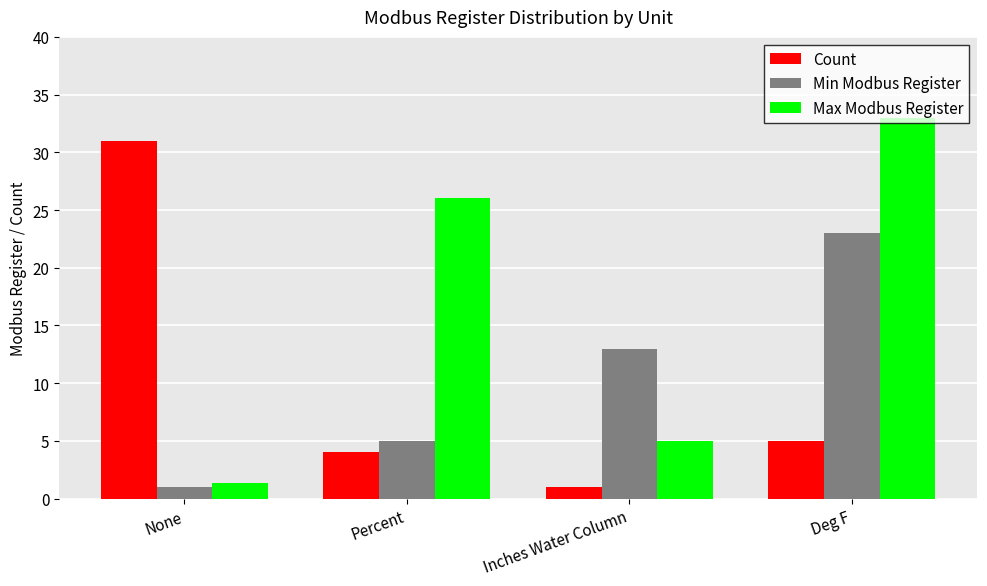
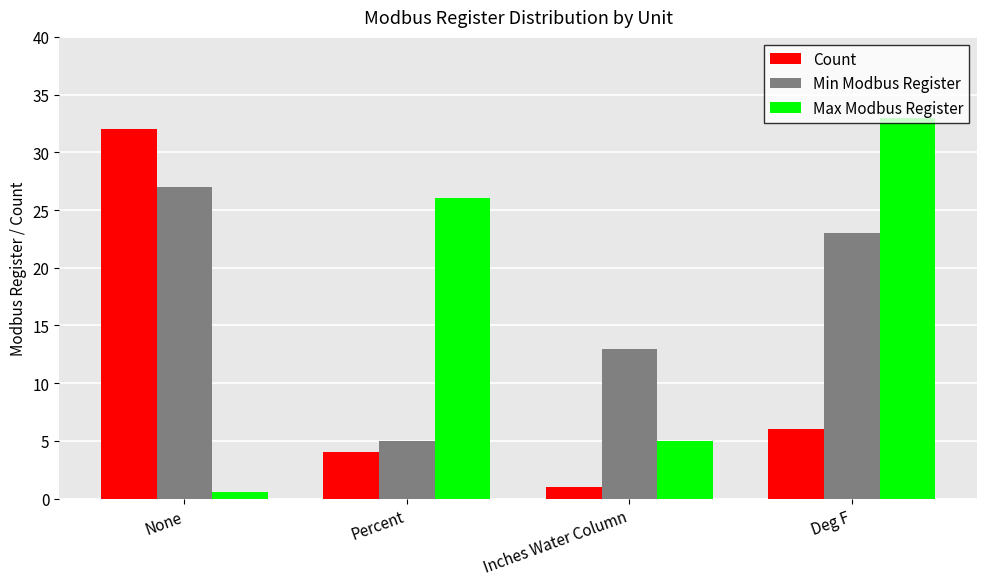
  {
    "Count": {
-     "None": 31,
+     "None": 32,
      "Percent": 4,
      "Inches Water Column": 1,
-     "Deg F": 5
+     "Deg F": 6
    },
    "Min Modbus Register": {
-     "None": 1,
+     "None": 27,
      "Percent": 5,
      "Inches Water Column": 13,
      "Deg F": 23
    },
    "Max Modbus Register": {
-     "None": 1.3,
+     "None": 0.6,
      "Percent": 26.0,
      "Inches Water Column": 5.0
    }
  }
